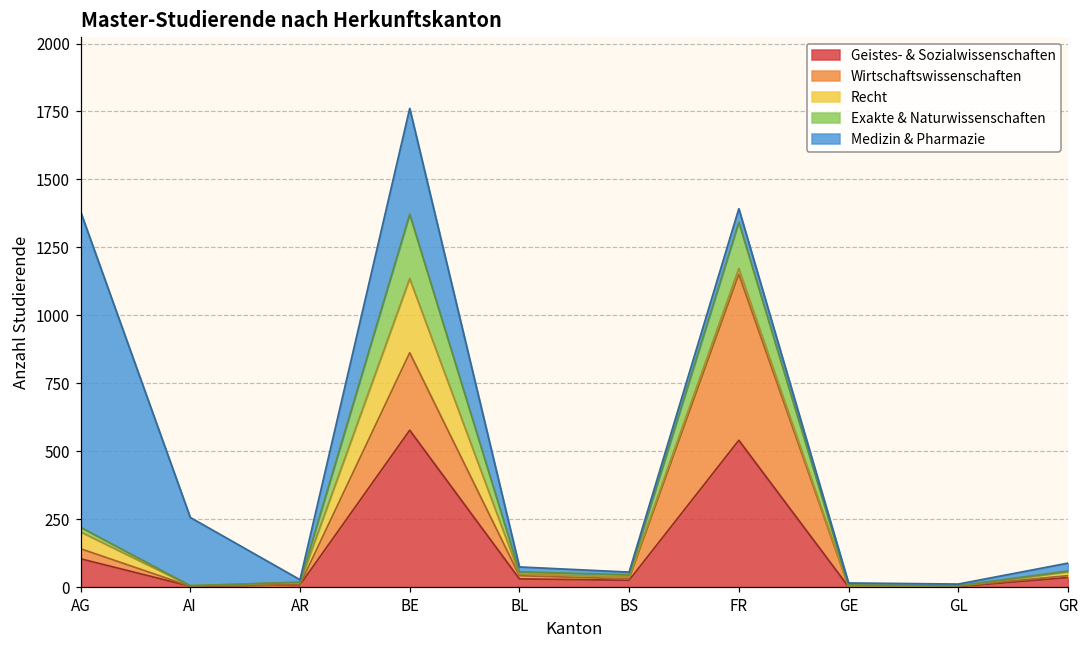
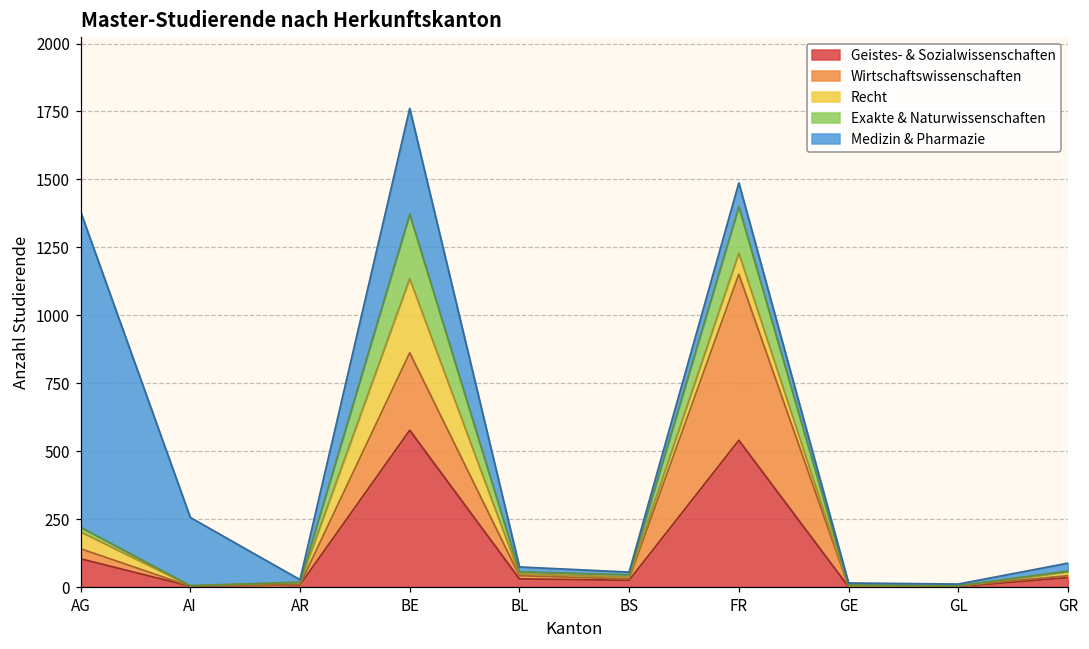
  {
    "Geistes- & Sozialwissenschaften": {
      "AG": 100,
      "BE": 580,
      "BL": 30,
      "FR": 540
    },
    "Wirtschaftswissenschaften": {
      "AG": 40,
      "BE": 290,
      "FR": 610
    },
    "Recht": {
      "AG": 60,
      "BE": 270,
-     "FR": 20
+     "FR": 80
    },
    "Exakte & Naturwissenschaften": {
      "AG": 20,
      "BE": 240,
      "FR": 170
    },
    "Medizin & Pharmazie": {
      "AG": 1160,
      "AI": 250,
      "BE": 390,
      "BL": 20,
-     "FR": 50,
+     "FR": 90,
      "GR": 30
    }
  }
